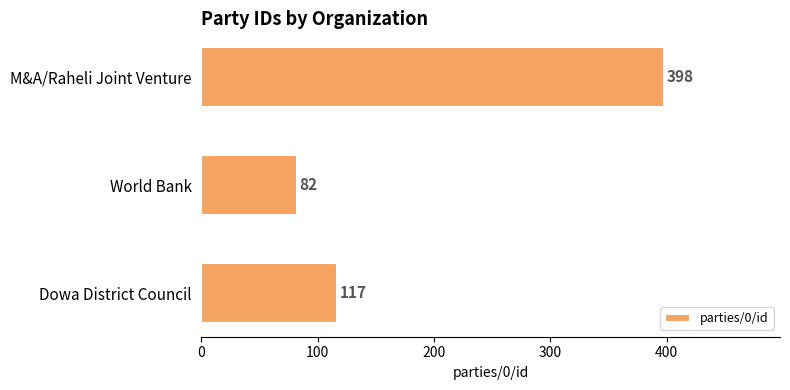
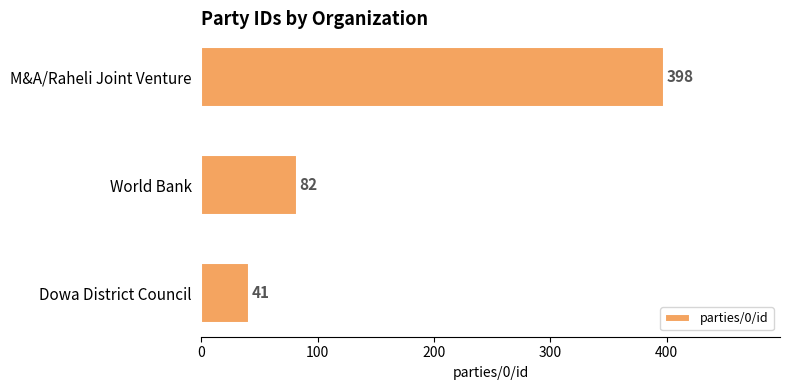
  {
    "M&A/Raheli Joint Venture": 398,
    "World Bank": 82,
-   "Dowa District Council": 117
+   "Dowa District Council": 41
  }
